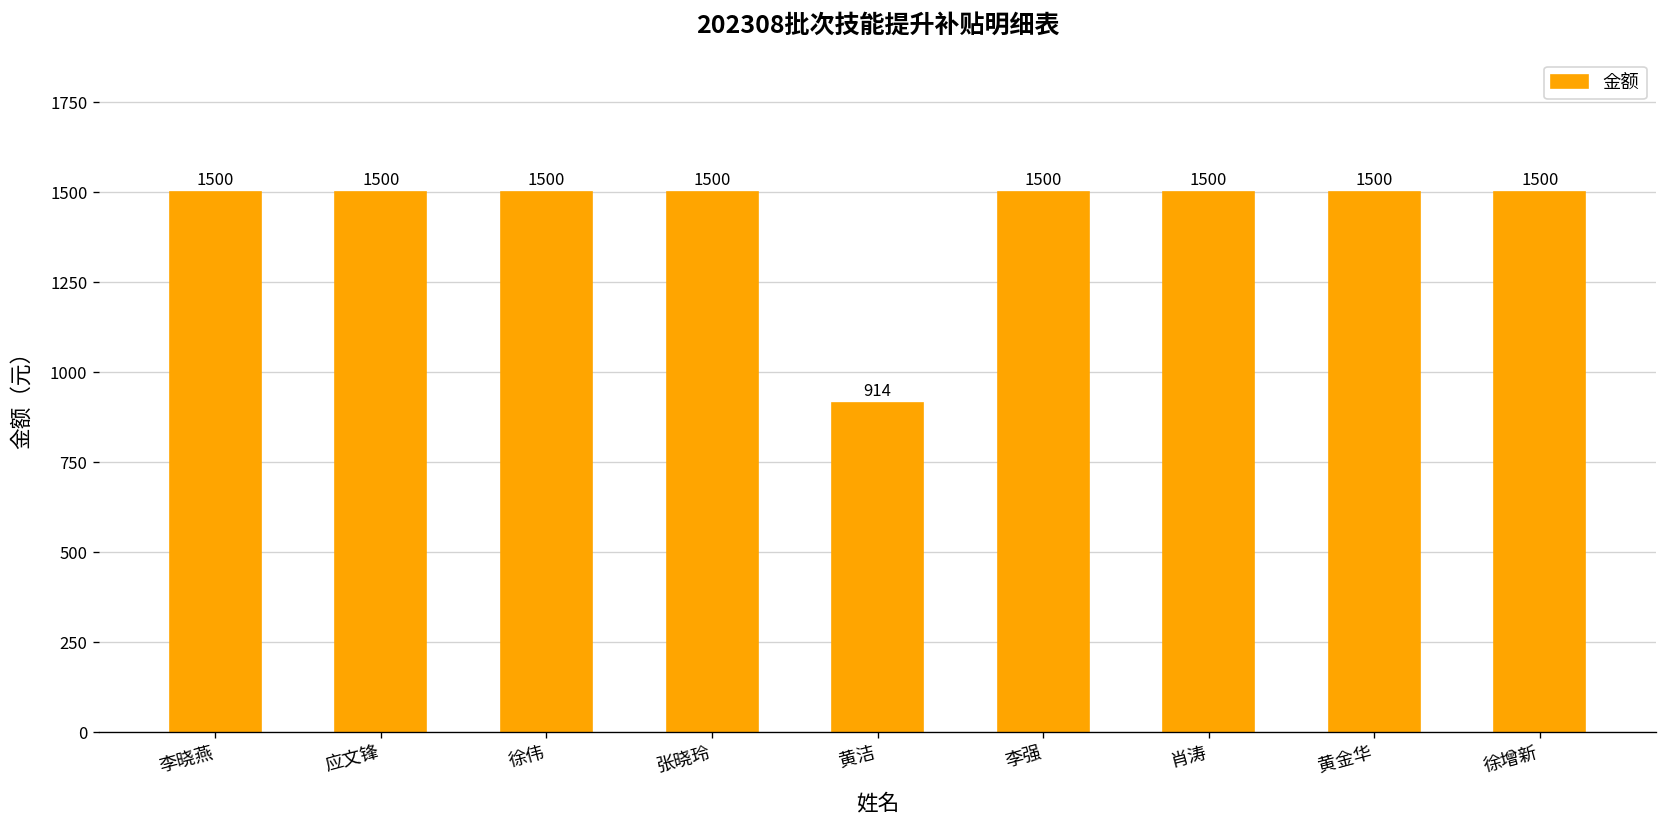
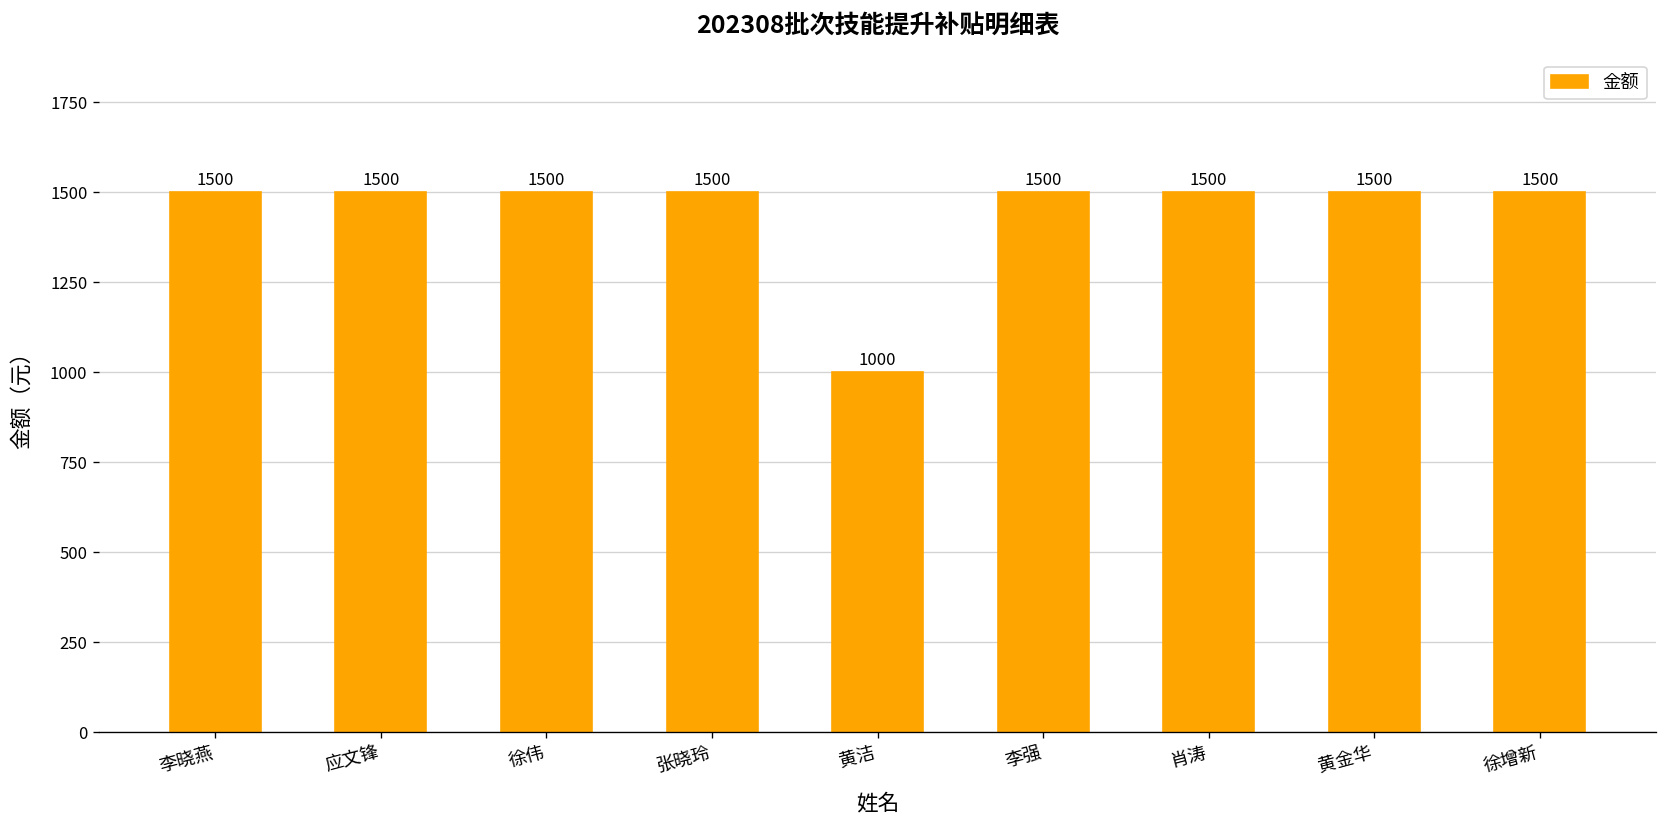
  {
    "李晓燕": 1500,
    "应文锋": 1500,
    "徐伟": 1500,
    "张晓玲": 1500,
-   "黄洁": 914,
+   "黄洁": 1000,
    "李强": 1500,
    "肖涛": 1500,
    "黄金华": 1500,
    "徐增新": 1500
  }
